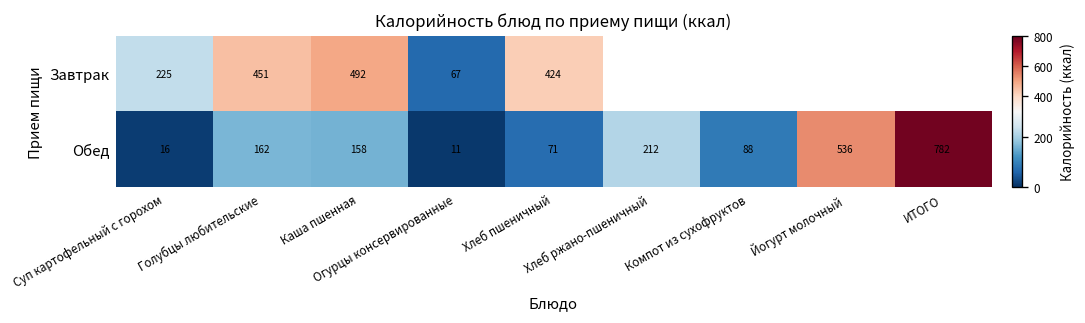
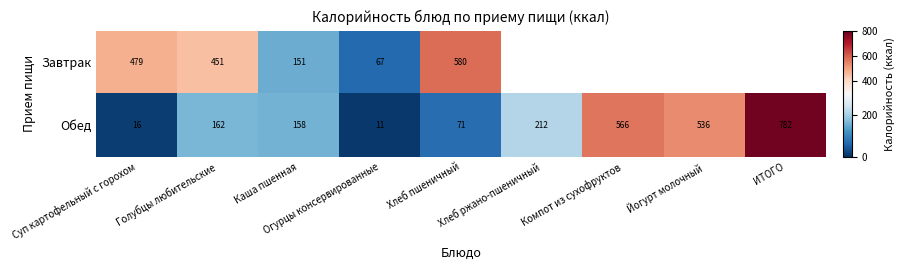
  {
    "Завтрак": {
-     "Суп картофельный с горохом": 225,
+     "Суп картофельный с горохом": 479,
      "Голубцы любительские": 451,
-     "Каша пшенная": 492,
+     "Каша пшенная": 151,
      "Огурцы консервированные": 67,
-     "Хлеб пшеничный": 424
+     "Хлеб пшеничный": 580
    },
    "Обед": {
      "Суп картофельный с горохом": 16,
      "Голубцы любительские": 162,
      "Каша пшенная": 158,
      "Огурцы консервированные": 11,
      "Хлеб пшеничный": 71,
      "Хлеб ржано-пшеничный": 212,
-     "Компот из сухофруктов": 88,
+     "Компот из сухофруктов": 566,
      "Йогурт молочный": 536,
      "ИТОГО": 782
    }
  }
